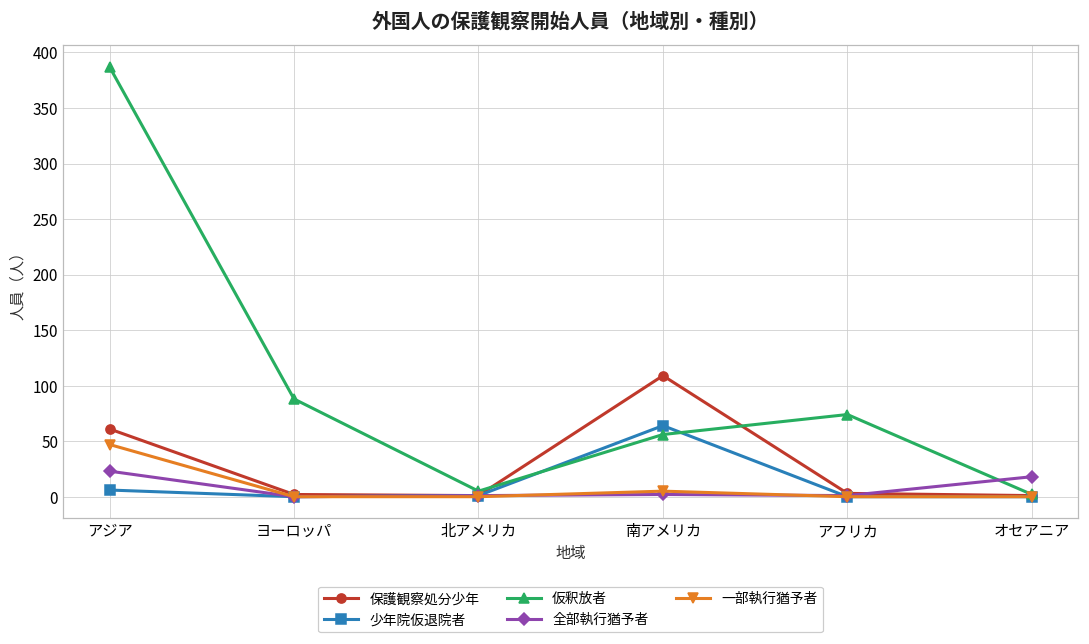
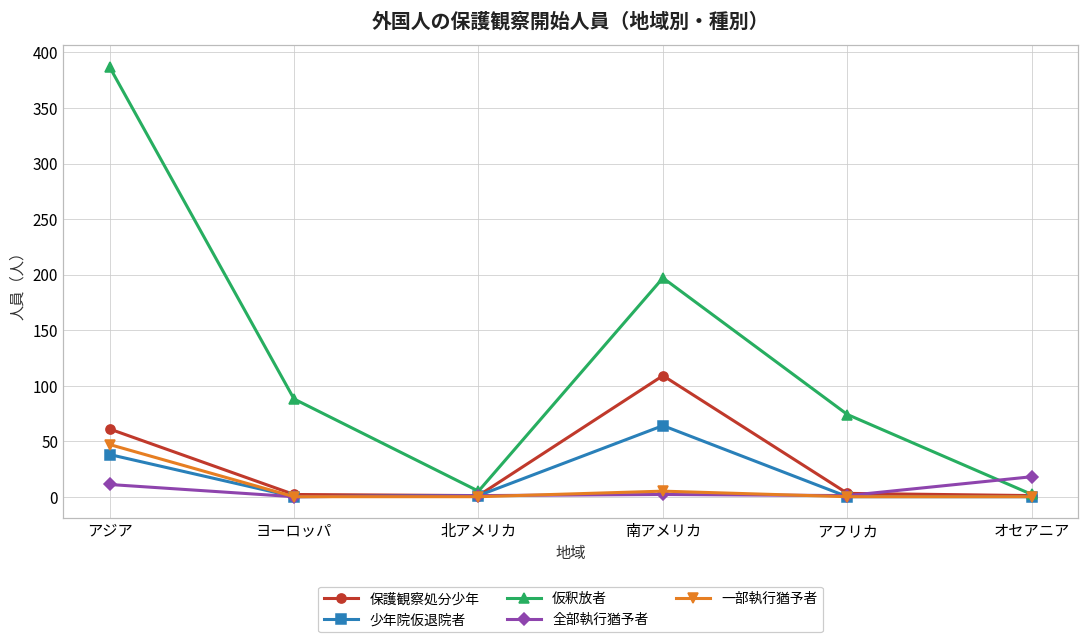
  {
    "保護観察処分少年": {
      "アジア": 61,
      "南アメリカ": 109
    },
    "少年院仮退院者": {
-     "アジア": 6,
+     "アジア": 38,
      "南アメリカ": 64
    },
    "仮釈放者": {
      "アジア": 387,
      "ヨーロッパ": 88,
      "北アメリカ": 5,
-     "南アメリカ": 56,
+     "南アメリカ": 197,
      "アフリカ": 74
    },
    "全部執行猶予者": {
-     "アジア": 23,
+     "アジア": 11,
      "南アメリカ": 2,
      "オセアニア": 18
    },
    "一部執行猶予者": {
      "アジア": 47,
      "南アメリカ": 5
    }
  }
